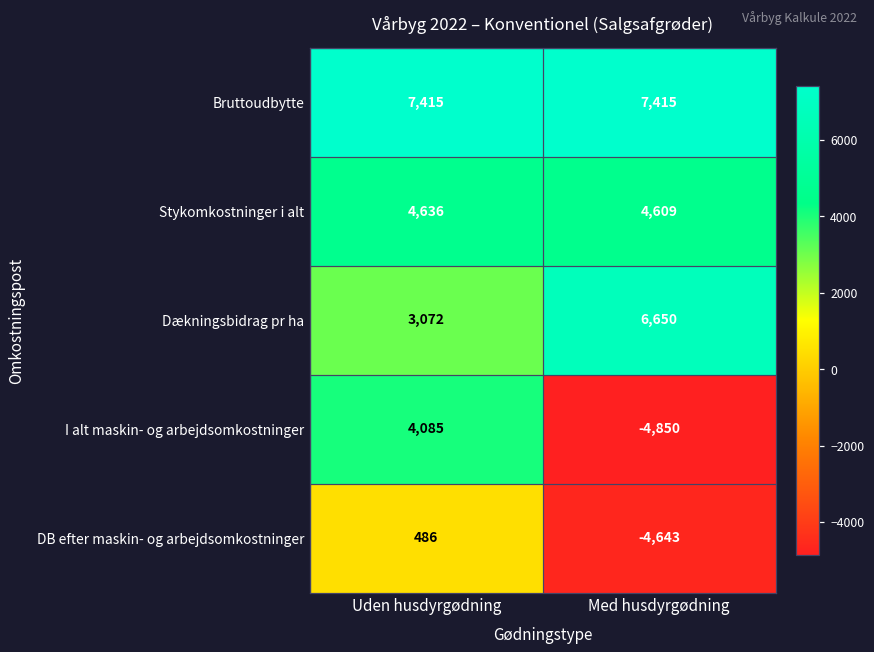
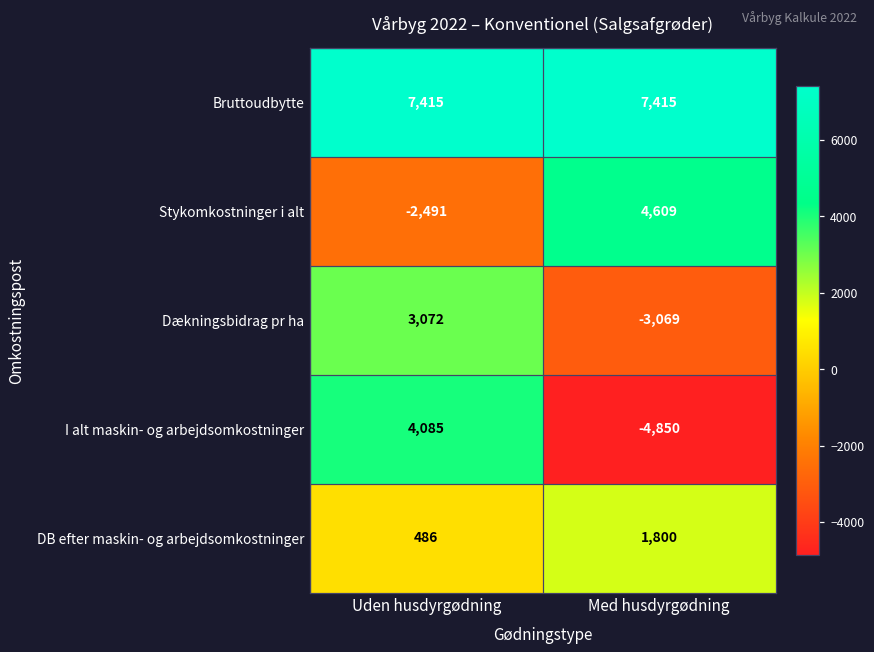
  {
    "Bruttoudbytte": {
      "Uden husdyrgødning": "7,415",
      "Med husdyrgødning": "7,415"
    },
    "Stykomkostninger i alt": {
-     "Uden husdyrgødning": "4,636",
+     "Uden husdyrgødning": "-2,491",
      "Med husdyrgødning": "4,609"
    },
    "Dækningsbidrag pr ha": {
      "Uden husdyrgødning": "3,072",
-     "Med husdyrgødning": "6,650"
+     "Med husdyrgødning": "-3,069"
    },
    "I alt maskin- og arbejdsomkostninger": {
      "Uden husdyrgødning": "4,085",
      "Med husdyrgødning": "-4,850"
    },
    "DB efter maskin- og arbejdsomkostninger": {
      "Uden husdyrgødning": "486",
-     "Med husdyrgødning": "-4,643"
+     "Med husdyrgødning": "1,800"
    }
  }
